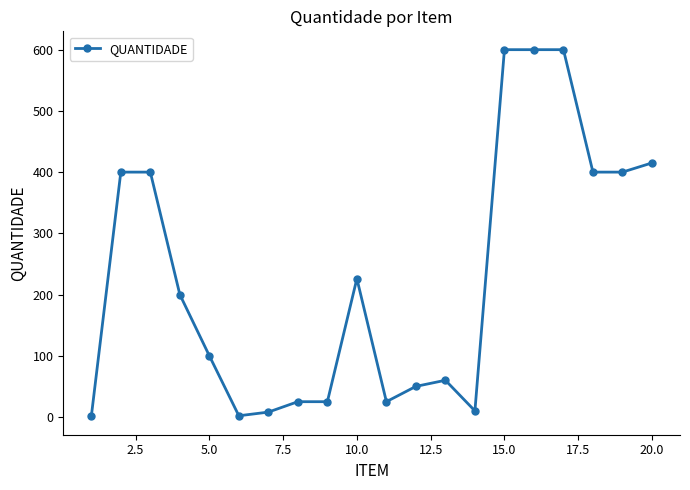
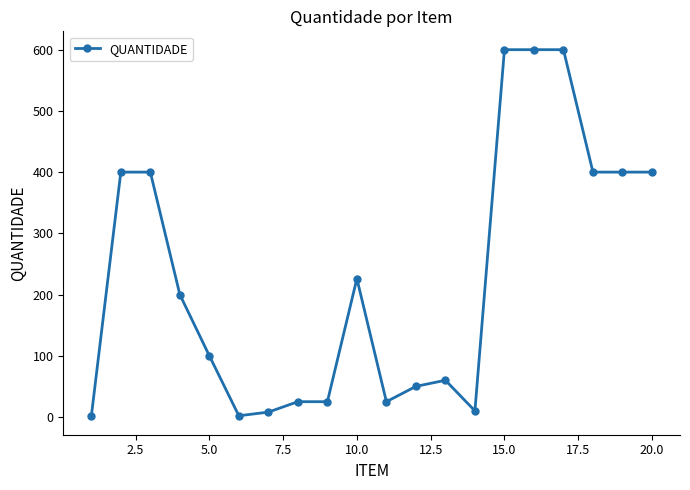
  {
    "5.0": 100,
    "10.0": 230,
    "15.0": 600,
-   "20.0": 420
+   "20.0": 400
  }
